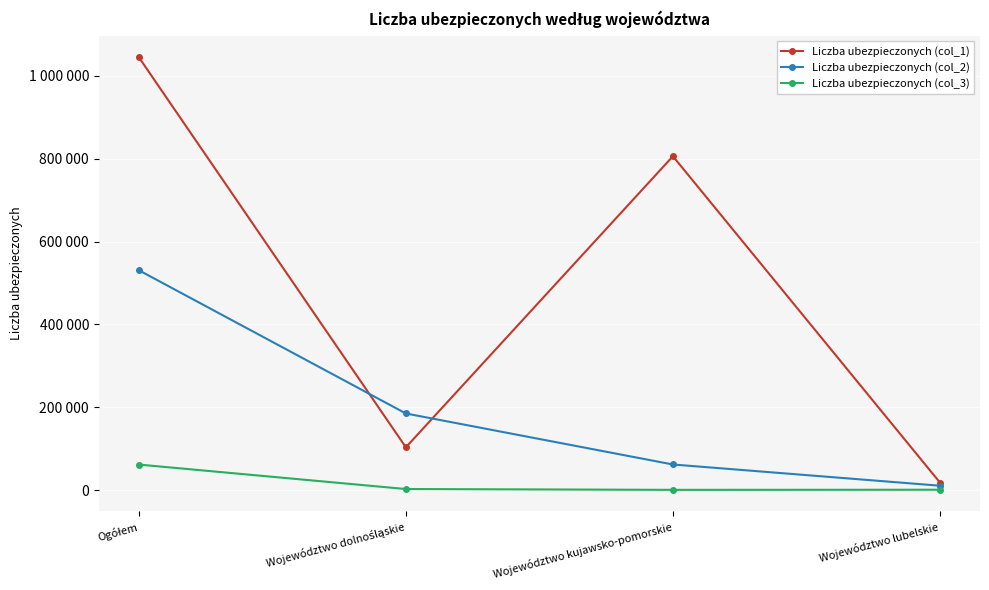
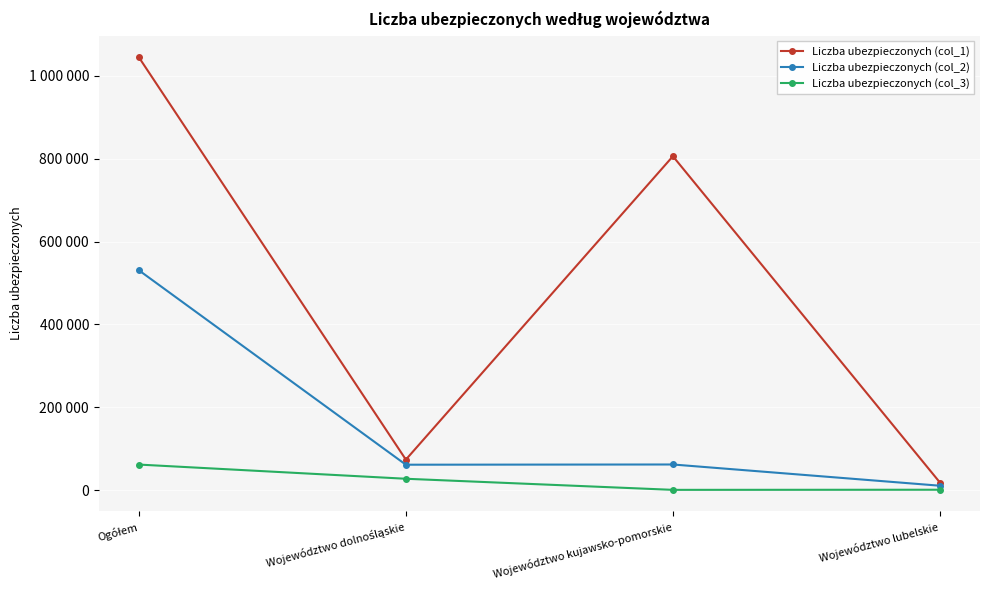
  {
    "Liczba ubezpieczonych (col_1)": {
      "Ogółem": 1050000,
-     "Województwo dolnośląskie": 100000,
+     "Województwo dolnośląskie": 70000,
      "Województwo kujawsko-pomorskie": 810000,
      "Województwo lubelskie": 20000
    },
    "Liczba ubezpieczonych (col_2)": {
      "Ogółem": 530000,
-     "Województwo dolnośląskie": 190000,
+     "Województwo dolnośląskie": 60000,
      "Województwo kujawsko-pomorskie": 60000,
      "Województwo lubelskie": 10000
    },
    "Liczba ubezpieczonych (col_3)": {
      "Ogółem": 60000,
-     "Województwo dolnośląskie": 0,
+     "Województwo dolnośląskie": 30000,
      "Województwo kujawsko-pomorskie": 0,
      "Województwo lubelskie": 0
    }
  }
